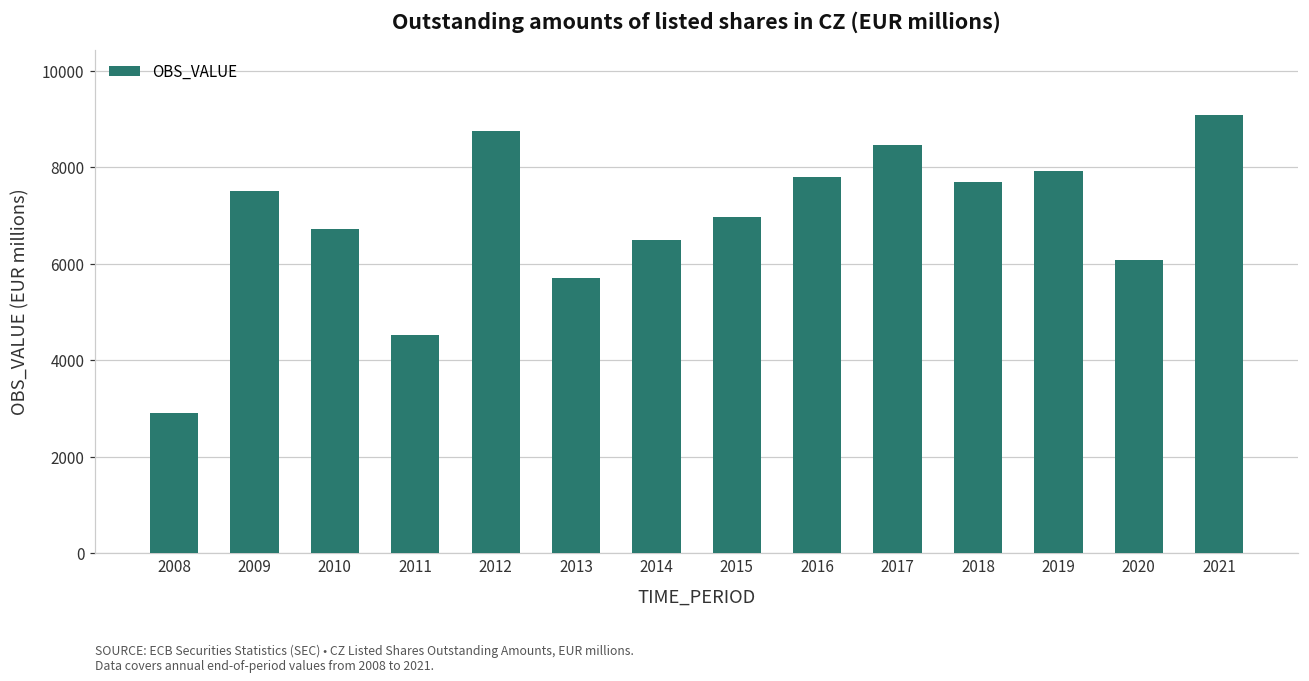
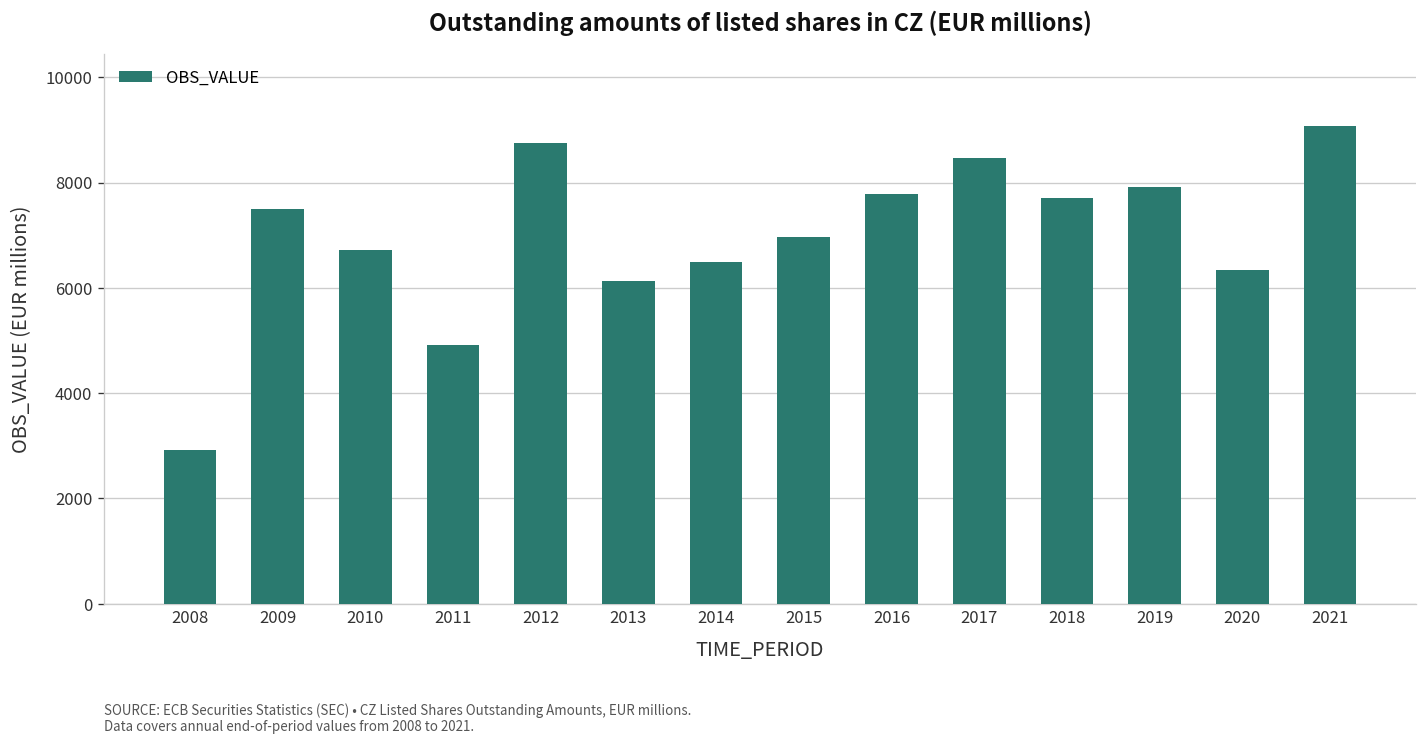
  {
    "2008": 2900,
    "2009": 7500,
    "2010": 6700,
-   "2011": 4500,
+   "2011": 4900,
    "2012": 8700,
-   "2013": 5700,
+   "2013": 6100,
    "2014": 6500,
    "2015": 7000,
    "2016": 7800,
    "2017": 8500,
    "2018": 7700,
    "2019": 7900,
-   "2020": 6100,
+   "2020": 6300,
    "2021": 9100
  }
